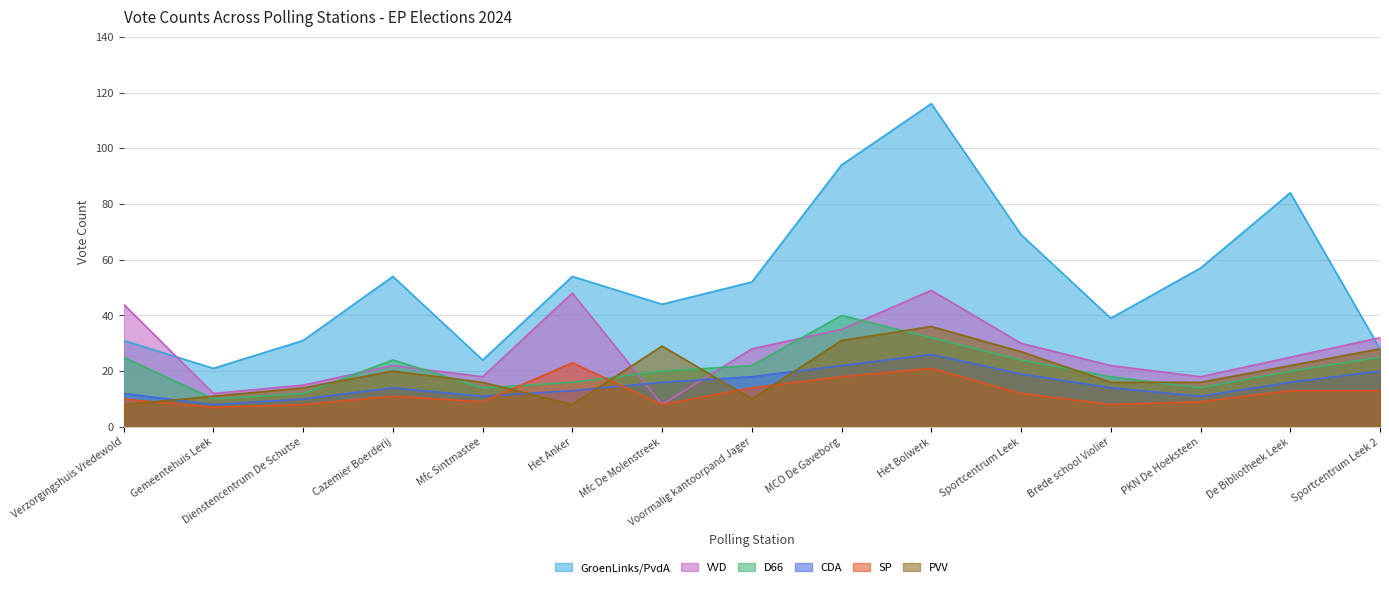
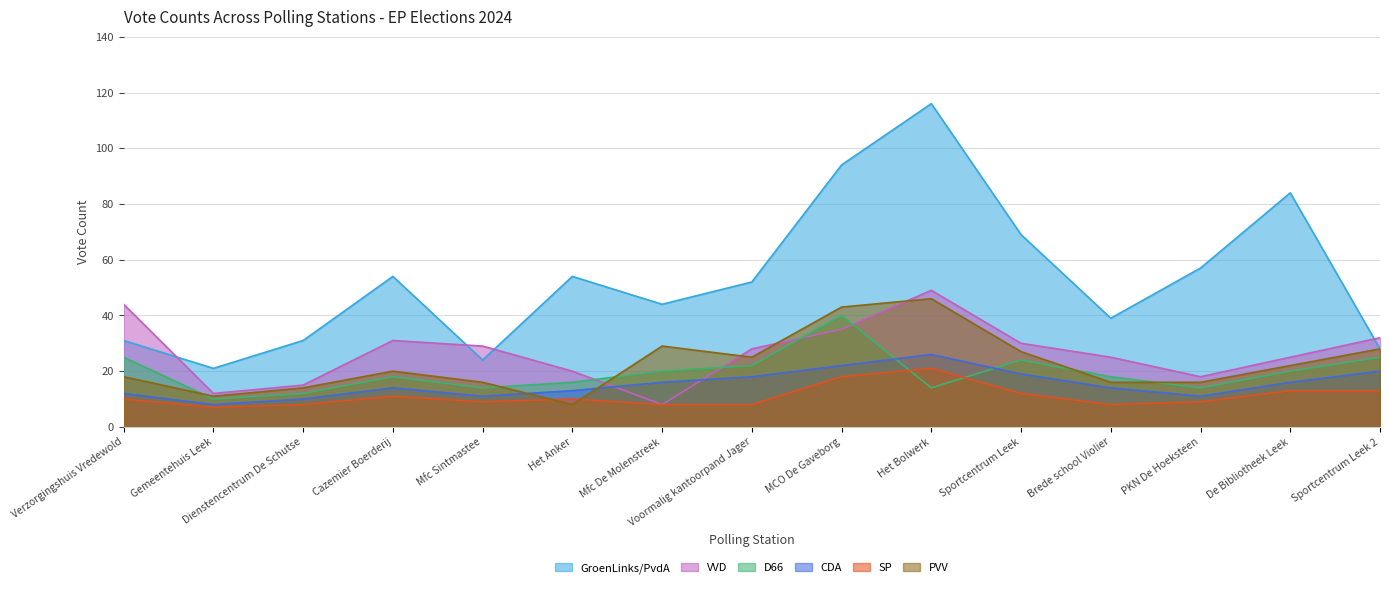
  {
    "VVD": {
      "Verzorgingshuis Vredewold": 44,
      "Gemeentehuis Leek": 12,
      "Dienstencentrum De Schutse": 15,
-     "Cazemier Boerderij": 22,
-     "Mfc Sintmastee": 18,
-     "Het Anker": 48,
+     "Cazemier Boerderij": 31,
+     "Mfc Sintmastee": 29,
+     "Het Anker": 20,
      "Voormalig kantoorpand Jager": 28,
      "MCO De Gaveborg": 35,
      "Het Bolwerk": 49,
      "Sportcentrum Leek": 30,
-     "Brede school Violier": 22,
+     "Brede school Violier": 25,
      "PKN De Hoeksteen": 18,
      "De Bibliotheek Leek": 25,
      "Sportcentrum Leek 2": 32
    },
    "D66": {
      "Verzorgingshuis Vredewold": 25,
      "Gemeentehuis Leek": 10,
      "Dienstencentrum De Schutse": 12,
-     "Cazemier Boerderij": 24,
+     "Cazemier Boerderij": 18,
      "Mfc Sintmastee": 14,
      "Het Anker": 16,
      "Mfc De Molenstreek": 20,
      "Voormalig kantoorpand Jager": 22,
      "MCO De Gaveborg": 40,
-     "Het Bolwerk": 32,
+     "Het Bolwerk": 14,
      "Sportcentrum Leek": 24,
      "Brede school Violier": 18,
      "PKN De Hoeksteen": 14,
      "De Bibliotheek Leek": 20,
      "Sportcentrum Leek 2": 25
    },
    "SP": {
      "Verzorgingshuis Vredewold": 10,
      "Gemeentehuis Leek": 7,
      "Dienstencentrum De Schutse": 8,
      "Cazemier Boerderij": 11,
      "Mfc Sintmastee": 9,
-     "Het Anker": 23,
-     "Voormalig kantoorpand Jager": 14,
+     "Het Anker": 10,
+     "Voormalig kantoorpand Jager": 8,
      "MCO De Gaveborg": 18,
      "Het Bolwerk": 21,
      "Sportcentrum Leek": 12,
      "Brede school Violier": 8,
      "PKN De Hoeksteen": 9,
      "De Bibliotheek Leek": 13,
      "Sportcentrum Leek 2": 13
    },
    "PVV": {
-     "Verzorgingshuis Vredewold": 8,
+     "Verzorgingshuis Vredewold": 18,
      "Gemeentehuis Leek": 11,
      "Dienstencentrum De Schutse": 14,
      "Cazemier Boerderij": 20,
      "Mfc Sintmastee": 16,
      "Het Anker": 8,
      "Mfc De Molenstreek": 29,
-     "Voormalig kantoorpand Jager": 10,
-     "MCO De Gaveborg": 31,
-     "Het Bolwerk": 36,
+     "Voormalig kantoorpand Jager": 25,
+     "MCO De Gaveborg": 43,
+     "Het Bolwerk": 46,
      "Sportcentrum Leek": 27,
      "Brede school Violier": 16,
      "PKN De Hoeksteen": 16,
      "De Bibliotheek Leek": 22
    }
  }
